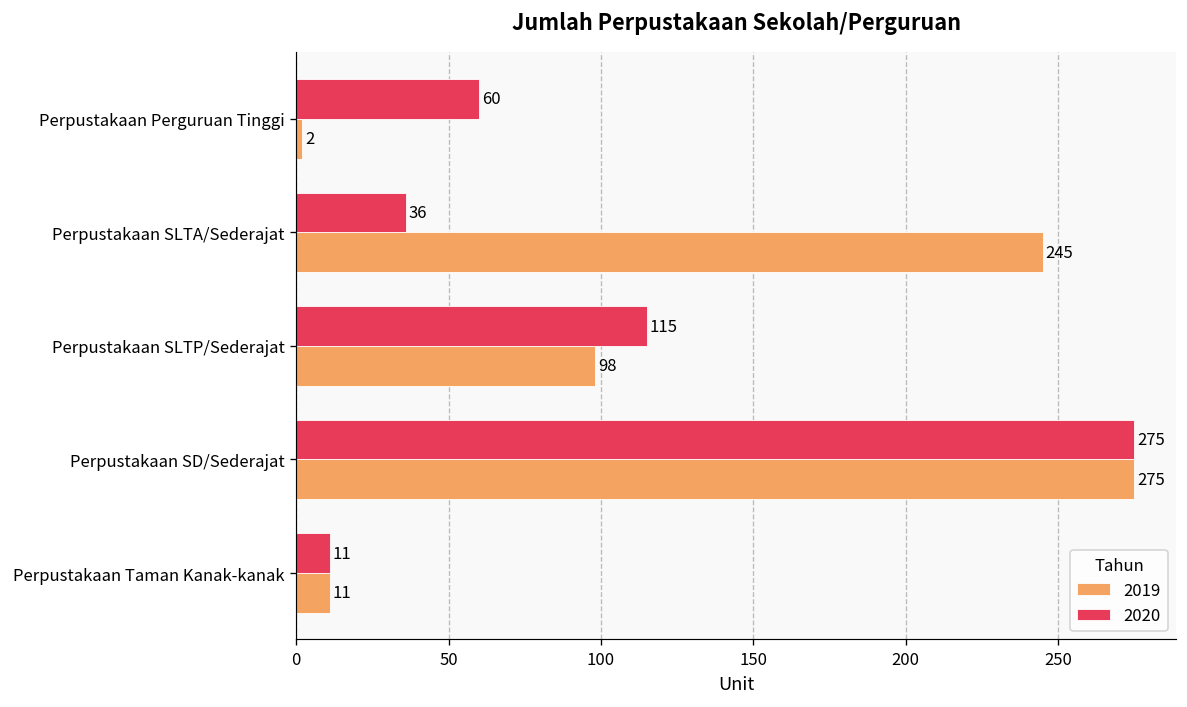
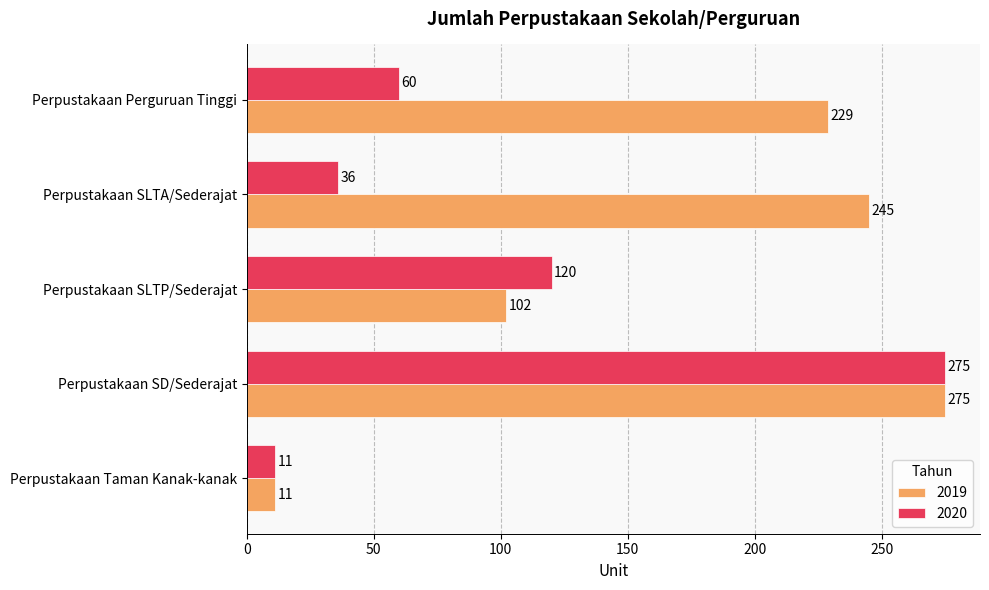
  {
    "2019": {
-     "Perpustakaan Perguruan Tinggi": 2,
+     "Perpustakaan Perguruan Tinggi": 229,
      "Perpustakaan SLTA/Sederajat": 245,
-     "Perpustakaan SLTP/Sederajat": 98,
+     "Perpustakaan SLTP/Sederajat": 102,
      "Perpustakaan SD/Sederajat": 275,
      "Perpustakaan Taman Kanak-kanak": 11
    },
    "2020": {
      "Perpustakaan Perguruan Tinggi": 60,
      "Perpustakaan SLTA/Sederajat": 36,
-     "Perpustakaan SLTP/Sederajat": 115,
+     "Perpustakaan SLTP/Sederajat": 120,
      "Perpustakaan SD/Sederajat": 275,
      "Perpustakaan Taman Kanak-kanak": 11
    }
  }
